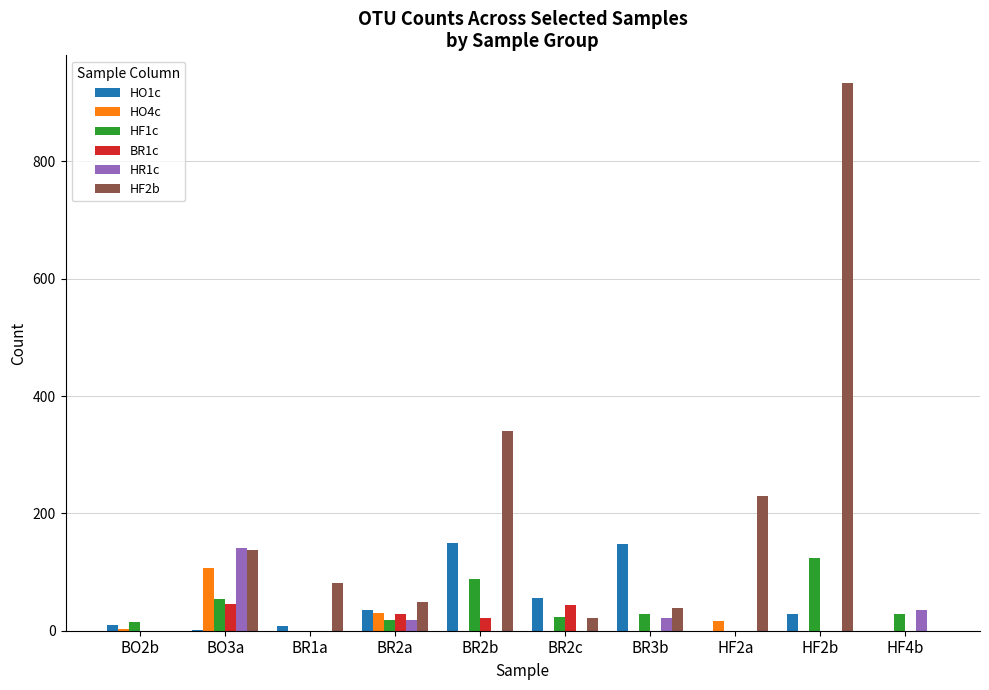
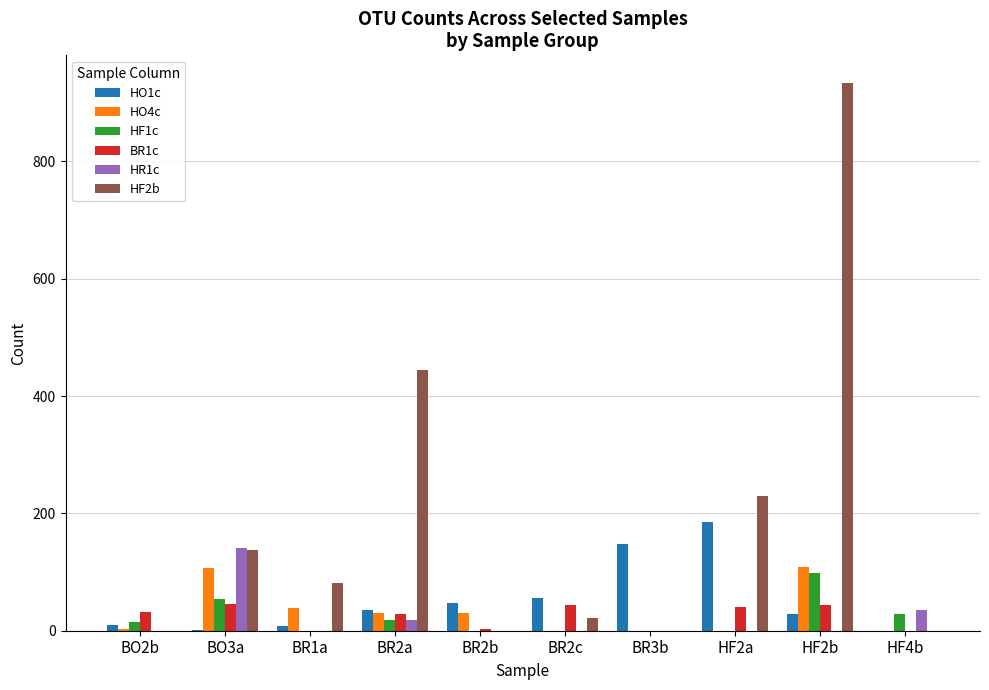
  {
    "HO1c": {
      "BO2b": 10,
      "BR1a": 10,
      "BR2a": 40,
-     "BR2b": 150,
+     "BR2b": 50,
      "BR2c": 60,
      "BR3b": 150,
-     "HF2a": 0,
+     "HF2a": 190,
      "HF2b": 30,
      "HF4b": 0
    },
    "HO4c": {
      "BO3a": 110,
-     "BR1a": 0,
+     "BR1a": 40,
      "BR2a": 30,
-     "BR2b": 0,
+     "BR2b": 30,
      "BR2c": 0,
      "BR3b": 0,
-     "HF2a": 20,
-     "HF2b": 0,
+     "HF2a": 0,
+     "HF2b": 110,
      "HF4b": 0
    },
    "HF1c": {
      "BO2b": 20,
      "BO3a": 50,
      "BR1a": 0,
      "BR2a": 20,
-     "BR2b": 90,
-     "BR2c": 20,
-     "BR3b": 30,
+     "BR2b": 0,
+     "BR2c": 0,
+     "BR3b": 0,
      "HF2a": 0,
-     "HF2b": 120,
+     "HF2b": 100,
      "HF4b": 30
    },
    "BR1c": {
-     "BO2b": 0,
+     "BO2b": 30,
      "BO3a": 50,
      "BR1a": 0,
      "BR2a": 30,
-     "BR2b": 20,
+     "BR2b": 0,
      "BR2c": 40,
      "BR3b": 0,
-     "HF2a": 0,
-     "HF2b": 0,
+     "HF2a": 40,
+     "HF2b": 40,
      "HF4b": 0
    },
    "HR1c": {
      "BO2b": 0,
      "BO3a": 140,
      "BR1a": 0,
      "BR2a": 20,
      "BR2b": 0,
      "BR2c": 0,
-     "BR3b": 20,
+     "BR3b": 0,
      "HF2a": 0,
      "HF2b": 0,
      "HF4b": 40
    },
    "HF2b": {
      "BO2b": 0,
      "BO3a": 140,
      "BR1a": 80,
-     "BR2a": 50,
-     "BR2b": 340,
+     "BR2a": 450,
+     "BR2b": 0,
      "BR2c": 20,
-     "BR3b": 40,
+     "BR3b": 0,
      "HF2a": 230,
      "HF2b": 930,
      "HF4b": 0
    }
  }
